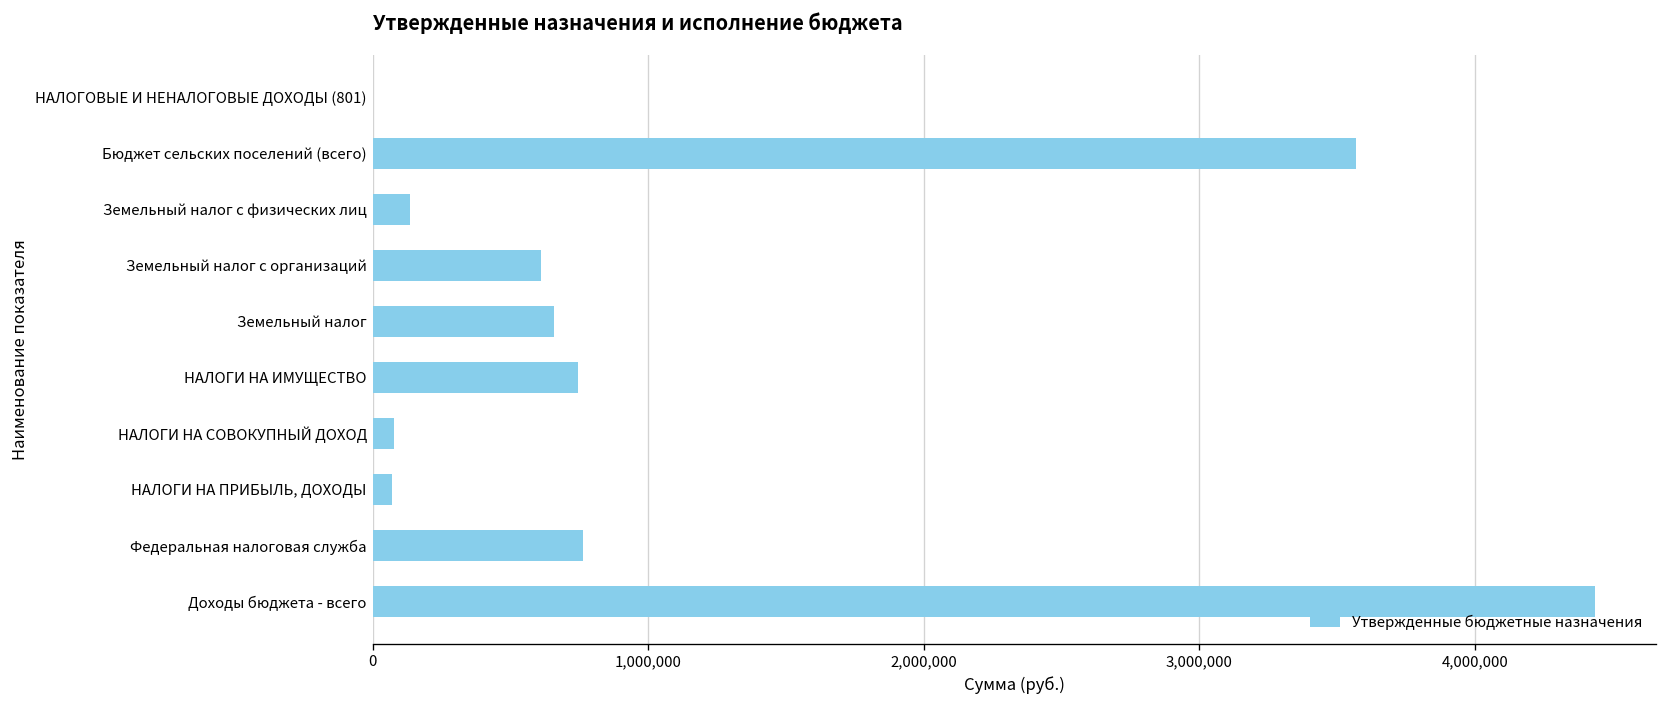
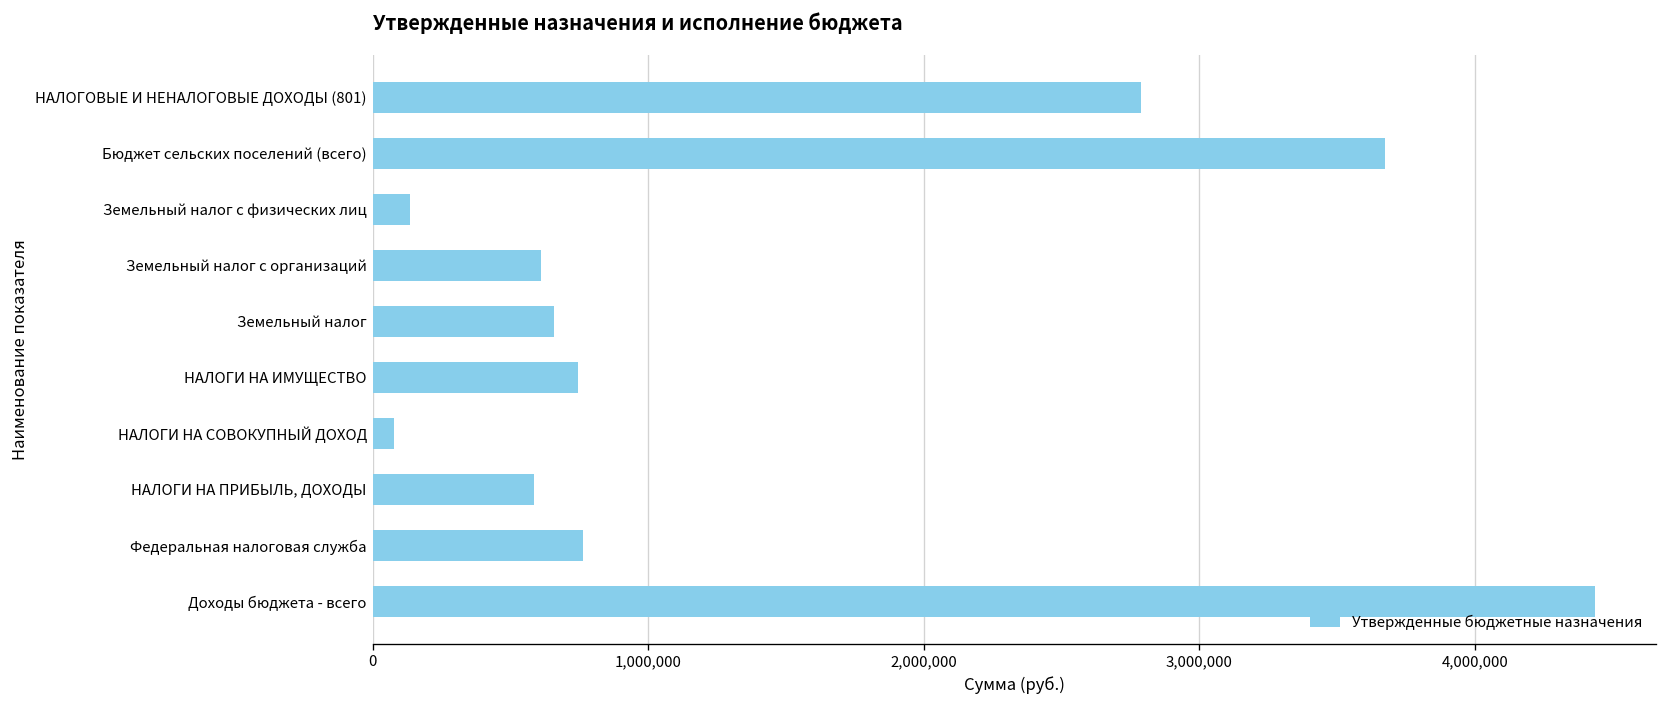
  {
-   "НАЛОГОВЫЕ И НЕНАЛОГОВЫЕ ДОХОДЫ (801)": "0",
-   "Бюджет сельских поселений (всего)": "3,570,000",
+   "НАЛОГОВЫЕ И НЕНАЛОГОВЫЕ ДОХОДЫ (801)": "2,790,000",
+   "Бюджет сельских поселений (всего)": "3,670,000",
    "Земельный налог с физических лиц": "140,000",
    "Земельный налог с организаций": "610,000",
    "Земельный налог": "660,000",
    "НАЛОГИ НА ИМУЩЕСТВО": "740,000",
    "НАЛОГИ НА СОВОКУПНЫЙ ДОХОД": "80,000",
-   "НАЛОГИ НА ПРИБЫЛЬ, ДОХОДЫ": "70,000",
+   "НАЛОГИ НА ПРИБЫЛЬ, ДОХОДЫ": "590,000",
    "Федеральная налоговая служба": "760,000",
    "Доходы бюджета - всего": "4,430,000"
  }
